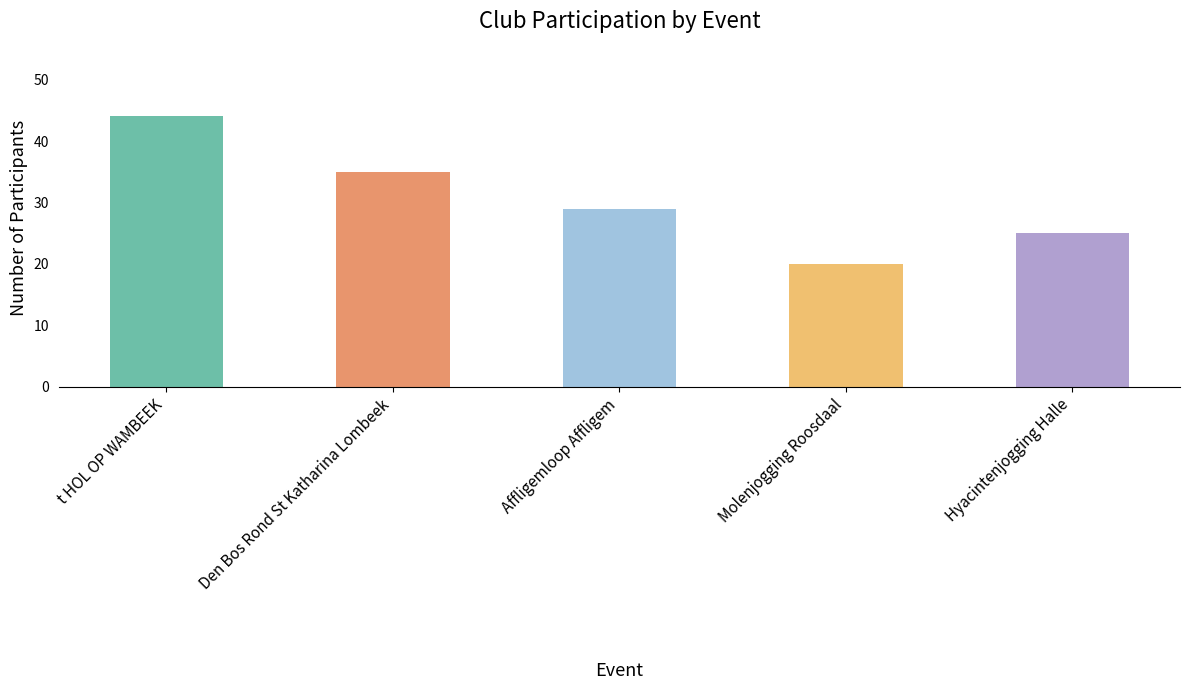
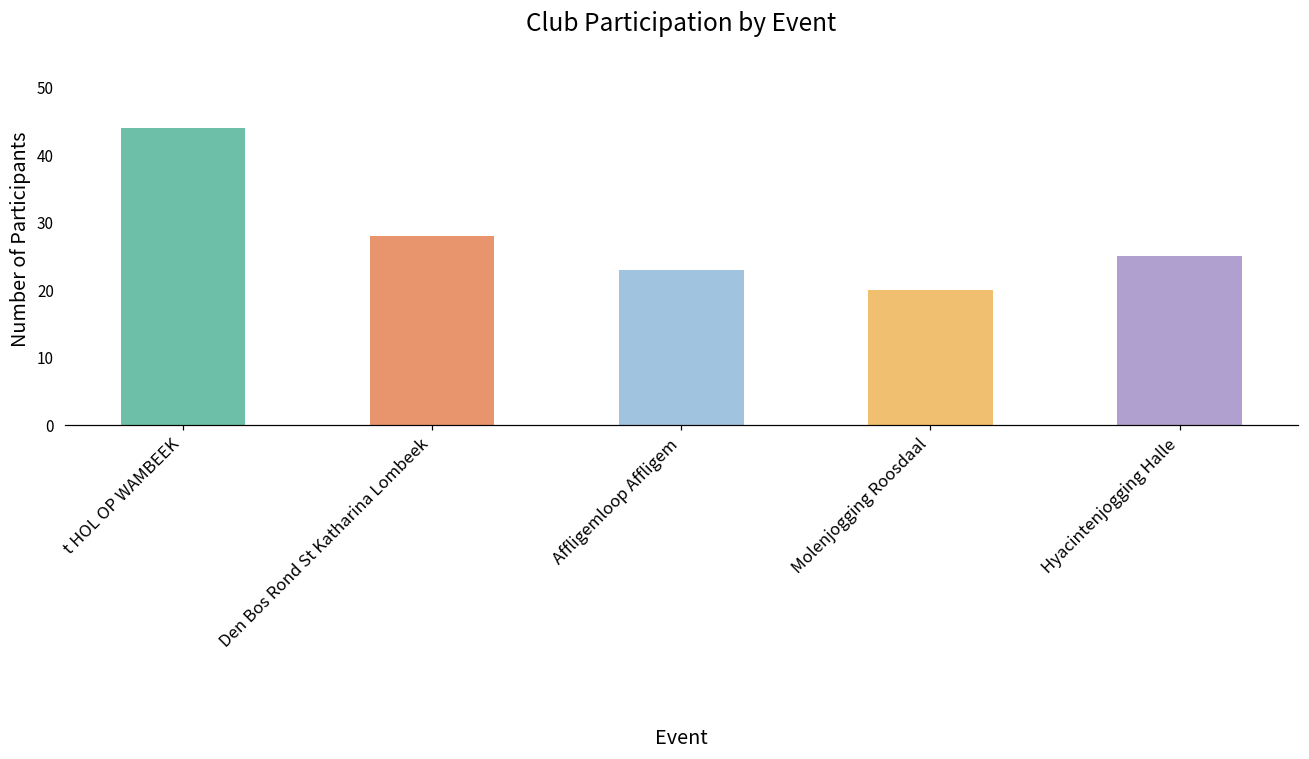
  {
    "t HOL OP WAMBEEK": 44,
-   "Den Bos Rond St Katharina Lombeek": 35,
-   "Affligemloop Affligem": 29,
+   "Den Bos Rond St Katharina Lombeek": 28,
+   "Affligemloop Affligem": 23,
    "Molenjogging Roosdaal": 20,
    "Hyacintenjogging Halle": 25
  }
